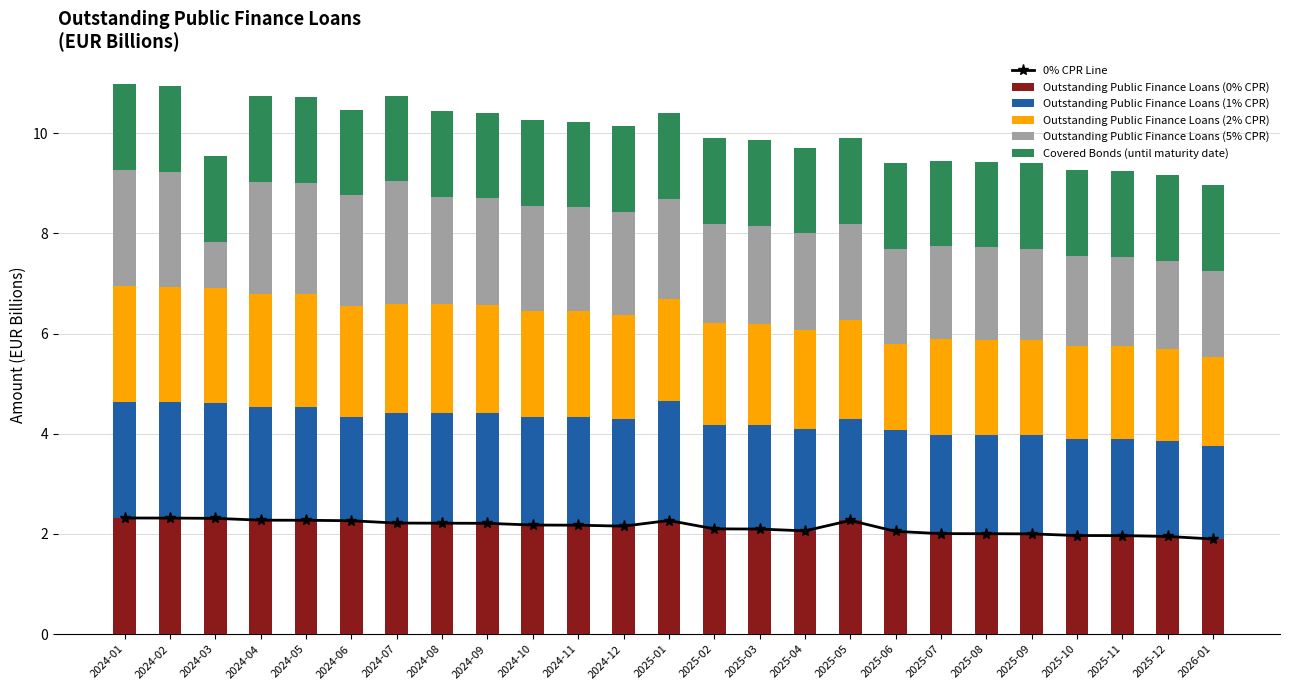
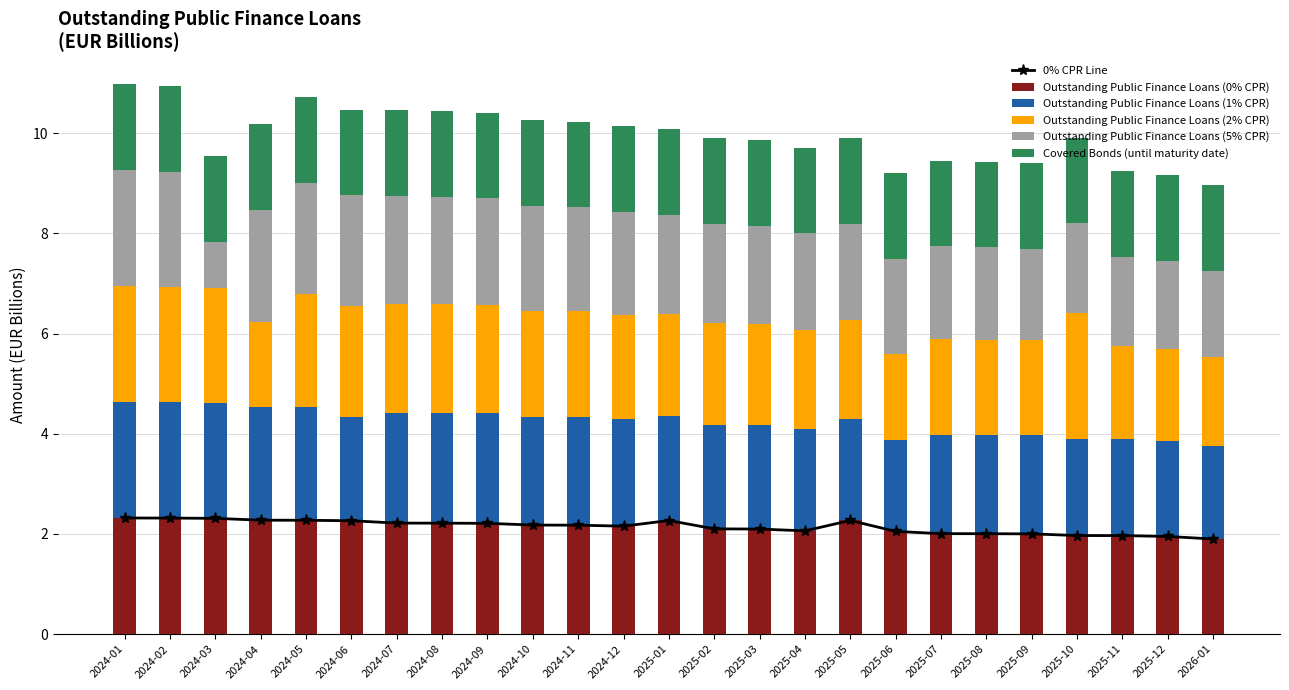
  {
    "0% CPR Line": {
      "2024-01": 2.3,
      "2024-02": 2.3,
      "2024-03": 2.3,
      "2024-04": 2.3,
      "2024-05": 2.3,
      "2024-06": 2.3,
      "2024-07": 2.2,
      "2024-08": 2.2,
      "2024-09": 2.2,
      "2024-10": 2.2,
      "2024-11": 2.2,
      "2024-12": 2.2,
      "2025-01": 2.3,
      "2025-02": 2.1,
      "2025-03": 2.1,
      "2025-04": 2.1,
      "2025-05": 2.3,
      "2025-06": 2.1,
      "2025-07": 2.0,
      "2025-08": 2.0,
      "2025-09": 2.0,
      "2025-10": 2.0,
      "2025-11": 2.0,
      "2025-12": 1.9,
      "2026-01": 1.9
    },
    "Outstanding Public Finance Loans (0% CPR)": {
      "2024-01": 2.3,
      "2024-02": 2.3,
      "2024-03": 2.3,
      "2024-04": 2.3,
      "2024-05": 2.3,
      "2024-06": 2.3,
      "2024-07": 2.2,
      "2024-08": 2.2,
      "2024-09": 2.2,
      "2024-10": 2.2,
      "2024-11": 2.2,
      "2024-12": 2.2,
      "2025-01": 2.3,
      "2025-02": 2.1,
      "2025-03": 2.1,
      "2025-04": 2.1,
      "2025-05": 2.3,
      "2025-06": 2.1,
      "2025-07": 2.0,
      "2025-08": 2.0,
      "2025-09": 2.0,
      "2025-10": 2.0,
      "2025-11": 2.0,
      "2025-12": 1.9,
      "2026-01": 1.9
    },
    "Outstanding Public Finance Loans (1% CPR)": {
      "2024-01": 2.3,
      "2024-02": 2.3,
      "2024-03": 2.3,
      "2024-04": 2.3,
      "2024-05": 2.3,
      "2024-06": 2.1,
      "2024-07": 2.2,
      "2024-08": 2.2,
      "2024-09": 2.2,
      "2024-10": 2.2,
      "2024-11": 2.2,
      "2024-12": 2.1,
-     "2025-01": 2.4,
+     "2025-01": 2.1,
      "2025-02": 2.1,
      "2025-03": 2.1,
      "2025-04": 2.0,
      "2025-05": 2.0,
-     "2025-06": 2.0,
+     "2025-06": 1.8,
      "2025-07": 2.0,
      "2025-08": 2.0,
      "2025-09": 2.0,
      "2025-10": 1.9,
      "2025-11": 1.9,
      "2025-12": 1.9,
      "2026-01": 1.9
    },
    "Outstanding Public Finance Loans (2% CPR)": {
      "2024-01": 2.3,
      "2024-02": 2.3,
      "2024-03": 2.3,
-     "2024-04": 2.3,
+     "2024-04": 1.7,
      "2024-05": 2.2,
      "2024-06": 2.2,
      "2024-07": 2.2,
      "2024-08": 2.2,
      "2024-09": 2.2,
      "2024-10": 2.1,
      "2024-11": 2.1,
      "2024-12": 2.1,
      "2025-01": 2.0,
      "2025-02": 2.0,
      "2025-03": 2.0,
      "2025-04": 2.0,
      "2025-05": 2.0,
      "2025-06": 1.7,
      "2025-07": 1.9,
      "2025-08": 1.9,
      "2025-09": 1.9,
-     "2025-10": 1.9,
+     "2025-10": 2.5,
      "2025-11": 1.9,
      "2025-12": 1.8,
      "2026-01": 1.8
    },
    "Outstanding Public Finance Loans (5% CPR)": {
      "2024-01": 2.3,
      "2024-02": 2.3,
      "2024-03": 0.9,
      "2024-04": 2.2,
      "2024-05": 2.2,
      "2024-06": 2.2,
-     "2024-07": 2.4,
+     "2024-07": 2.2,
      "2024-08": 2.1,
      "2024-09": 2.1,
      "2024-10": 2.1,
      "2024-11": 2.1,
      "2024-12": 2.0,
      "2025-01": 2.0,
      "2025-02": 2.0,
      "2025-03": 2.0,
      "2025-04": 1.9,
      "2025-05": 1.9,
      "2025-06": 1.9,
      "2025-07": 1.8,
      "2025-08": 1.8,
      "2025-09": 1.8,
      "2025-10": 1.8,
      "2025-11": 1.8,
      "2025-12": 1.8,
      "2026-01": 1.7
    },
    "Covered Bonds (until maturity date)": {
      "2024-01": 1.7,
      "2024-02": 1.7,
      "2024-03": 1.7,
      "2024-04": 1.7,
      "2024-05": 1.7,
      "2024-06": 1.7,
      "2024-07": 1.7,
      "2024-08": 1.7,
      "2024-09": 1.7,
      "2024-10": 1.7,
      "2024-11": 1.7,
      "2024-12": 1.7,
      "2025-01": 1.7,
      "2025-02": 1.7,
      "2025-03": 1.7,
      "2025-04": 1.7,
      "2025-05": 1.7,
      "2025-06": 1.7,
      "2025-07": 1.7,
      "2025-08": 1.7,
      "2025-09": 1.7,
      "2025-10": 1.7,
      "2025-11": 1.7,
      "2025-12": 1.7,
      "2026-01": 1.7
    }
  }
